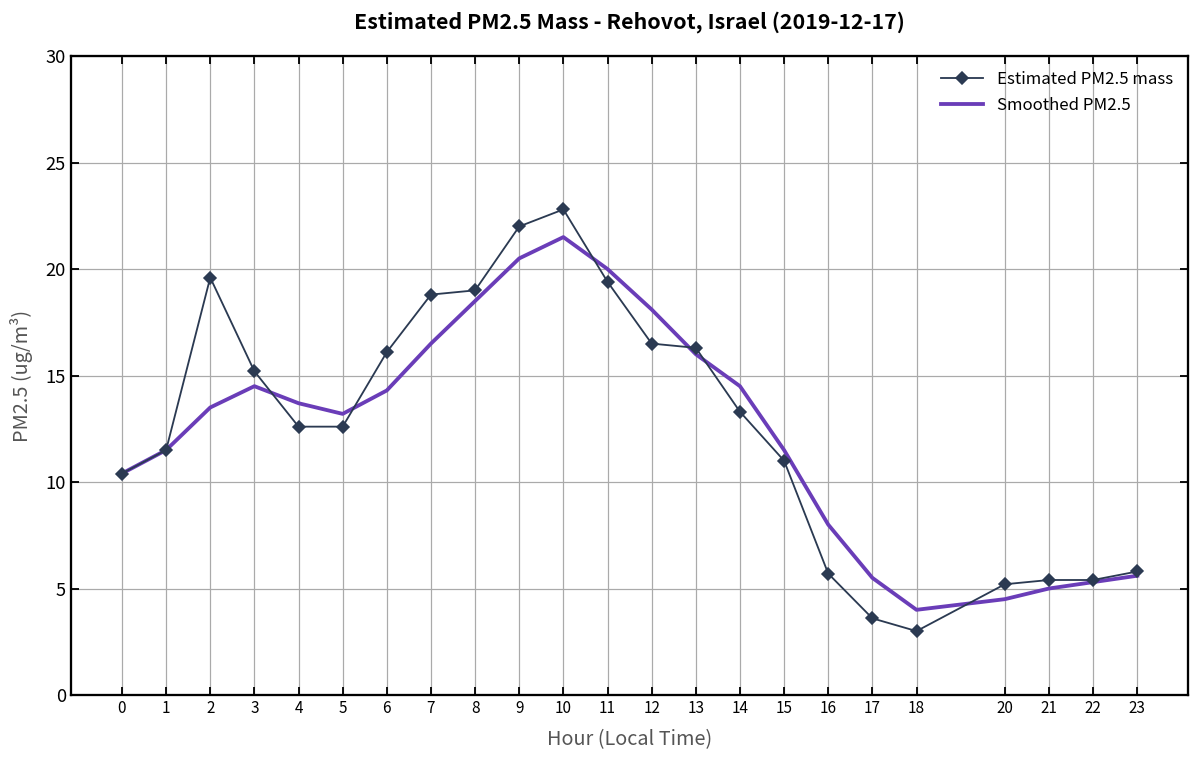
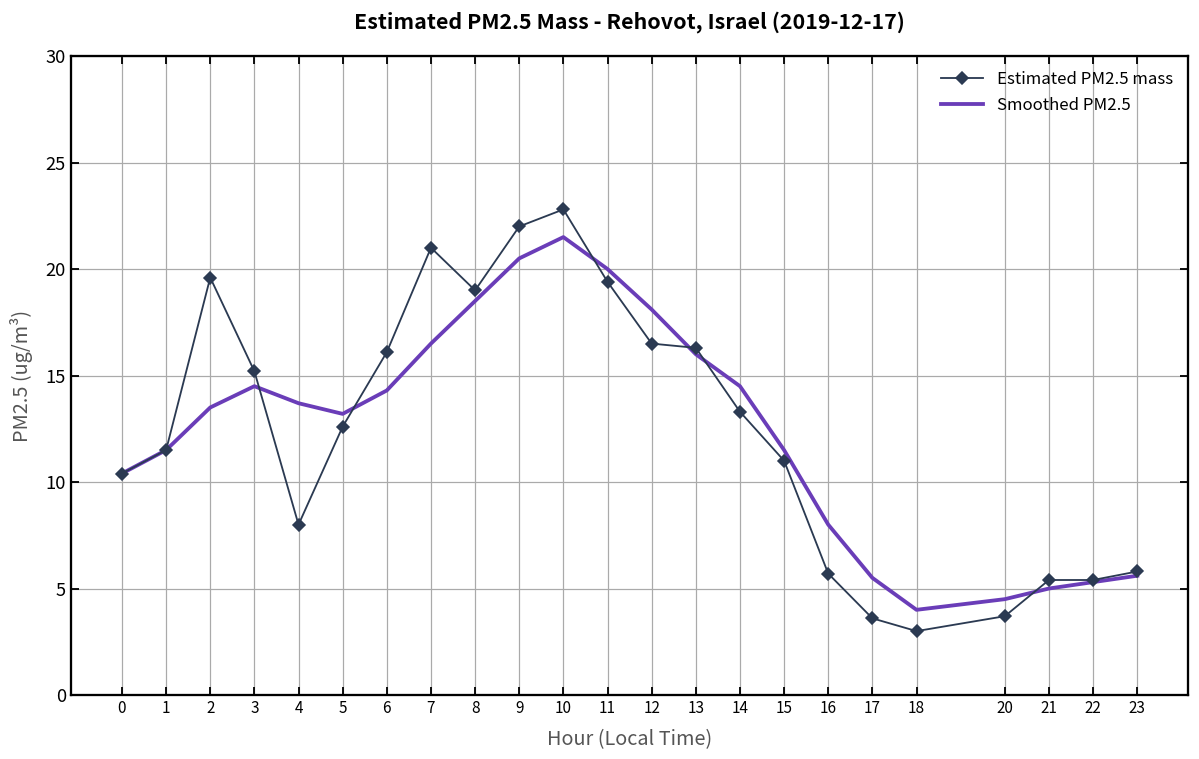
  {
    "Estimated PM2.5 mass": {
      "2": 19.6,
      "3": 15.2,
-     "4": 12.6,
+     "4": 8.0,
      "5": 12.6,
      "6": 16.1,
-     "7": 18.8,
+     "7": 21.0,
      "8": 19.0,
      "9": 22.0,
      "10": 22.8,
      "11": 19.4,
      "12": 16.5,
      "13": 16.3,
      "14": 13.3,
      "15": 11.0,
      "16": 5.7,
      "17": 3.6,
      "18": 3.0,
-     "20": 5.2,
+     "20": 3.7,
      "21": 5.4,
      "23": 5.8
    },
    "Smoothed PM2.5": {
      "2": 13.5,
      "3": 14.5,
      "4": 13.7,
      "5": 13.2,
      "6": 14.3,
      "7": 16.5,
      "8": 18.5,
      "9": 20.5,
      "10": 21.5,
      "11": 20.0,
      "12": 18.1,
      "13": 16.0,
      "14": 14.5,
      "15": 11.5,
      "16": 8.0,
      "17": 5.5,
      "18": 4.0,
      "20": 4.5,
      "21": 5.0,
      "23": 5.6
    }
  }
